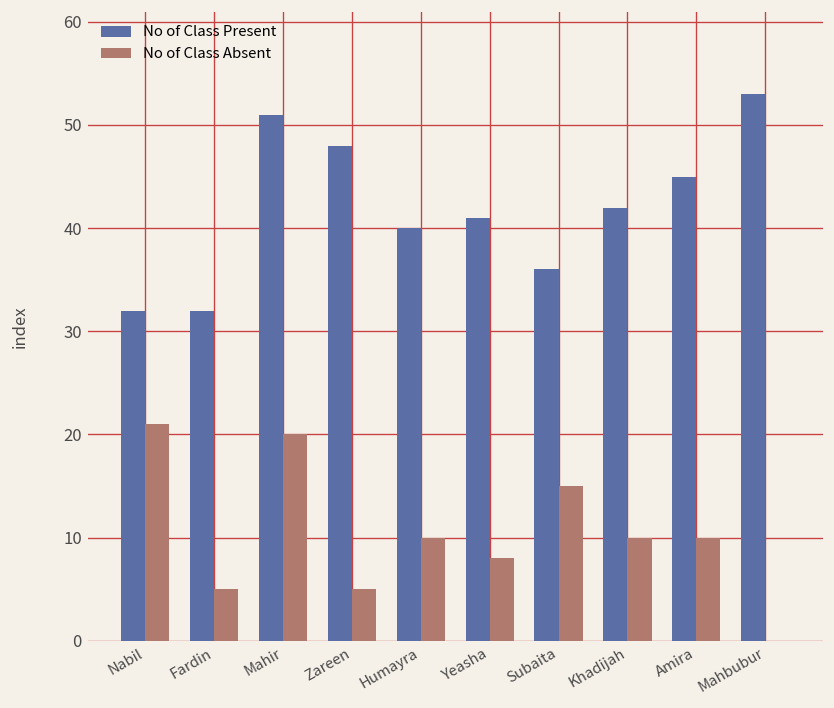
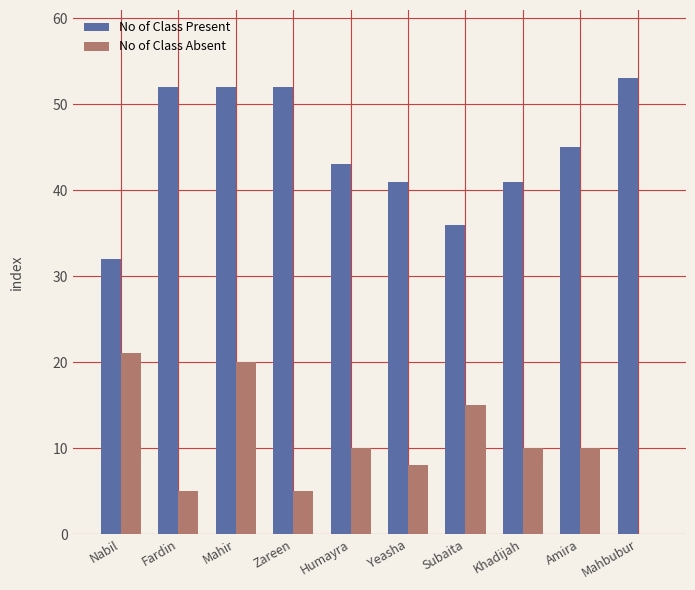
  {
    "No of Class Present": {
      "Nabil": 32,
-     "Fardin": 32,
-     "Mahir": 51,
-     "Zareen": 48,
-     "Humayra": 40,
+     "Fardin": 52,
+     "Mahir": 52,
+     "Zareen": 52,
+     "Humayra": 43,
      "Yeasha": 41,
      "Subaita": 36,
-     "Khadijah": 42,
+     "Khadijah": 41,
      "Amira": 45,
      "Mahbubur": 53
    },
    "No of Class Absent": {
      "Nabil": 21,
      "Fardin": 5,
      "Mahir": 20,
      "Zareen": 5,
      "Humayra": 10,
      "Yeasha": 8,
      "Subaita": 15,
      "Khadijah": 10,
      "Amira": 10,
      "Mahbubur": 0
    }
  }
